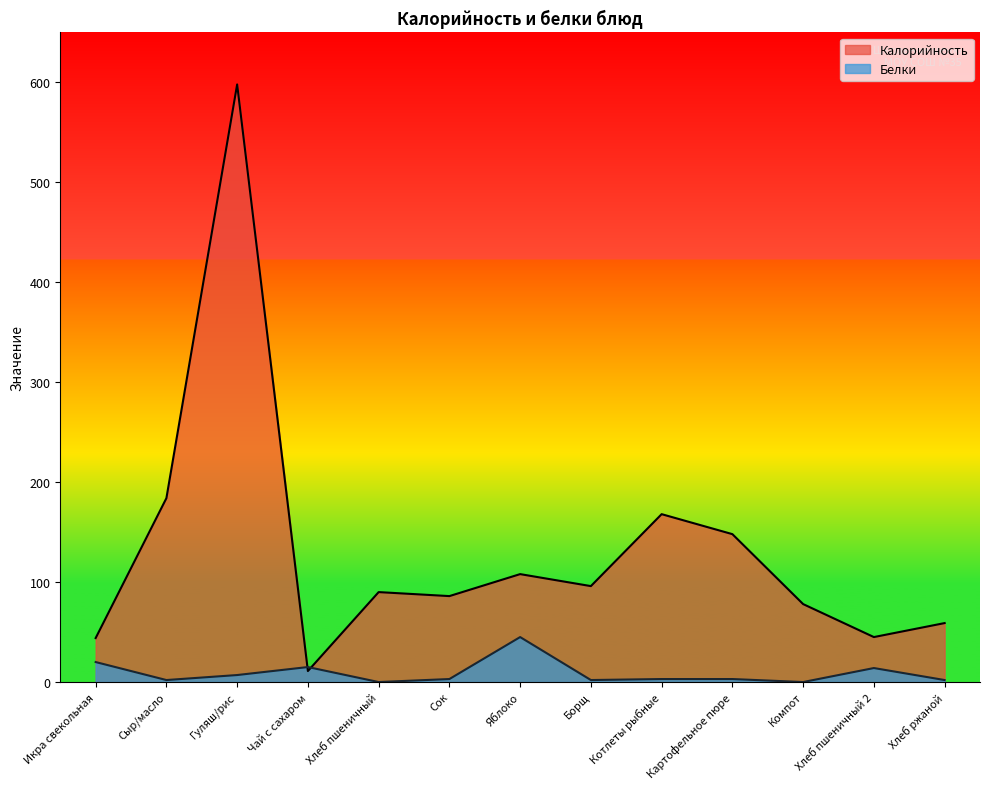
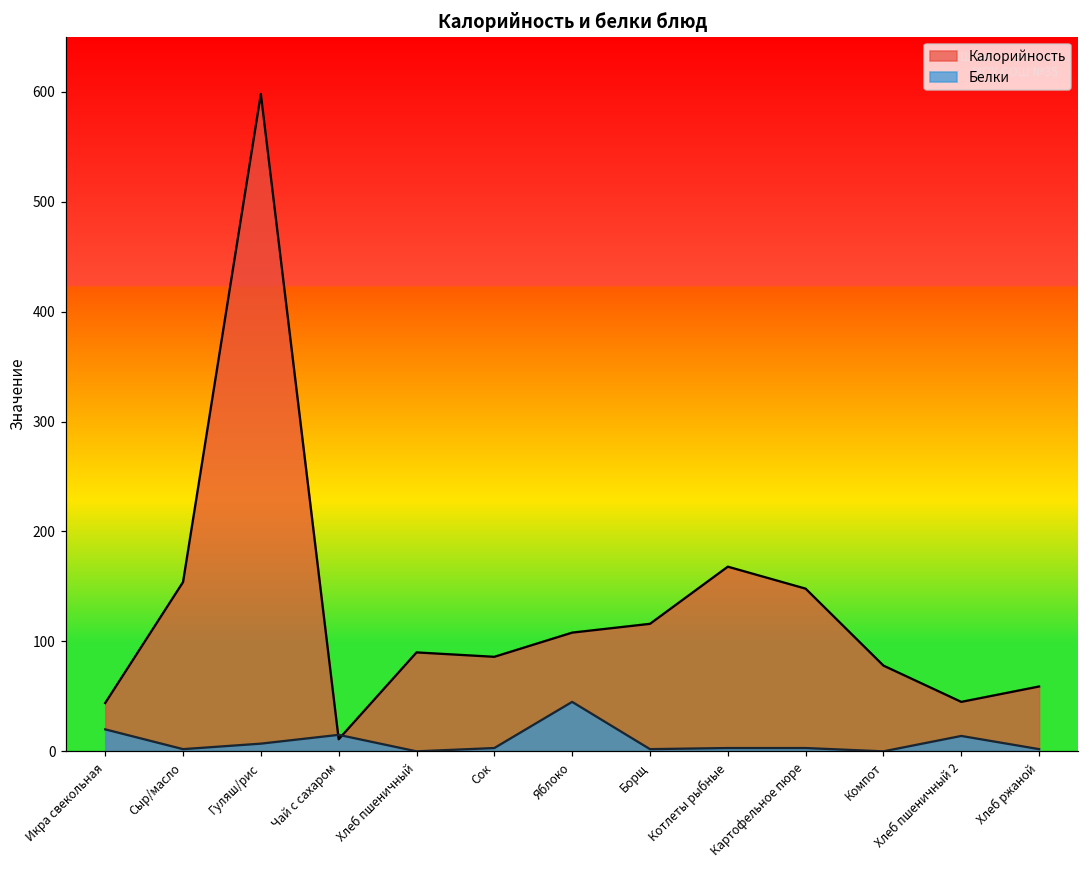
  {
    "Калорийность": {
      "Икра свекольная": 40,
-     "Сыр/масло": 180,
+     "Сыр/масло": 150,
      "Гуляш/рис": 600,
      "Чай с сахаром": 10,
      "Хлеб пшеничный": 90,
      "Сок": 90,
      "Яблоко": 110,
-     "Борщ": 100,
+     "Борщ": 120,
      "Котлеты рыбные": 170,
      "Картофельное пюре": 150,
      "Компот": 80,
      "Хлеб пшеничный 2": 50,
      "Хлеб ржаной": 60
    },
    "Белки": {
      "Икра свекольная": 20,
      "Сыр/масло": 0,
      "Гуляш/рис": 10,
      "Чай с сахаром": 20,
      "Хлеб пшеничный": 0,
      "Сок": 0,
      "Яблоко": 50,
      "Борщ": 0,
      "Котлеты рыбные": 0,
      "Картофельное пюре": 0,
      "Компот": 0,
      "Хлеб пшеничный 2": 10,
      "Хлеб ржаной": 0
    }
  }
